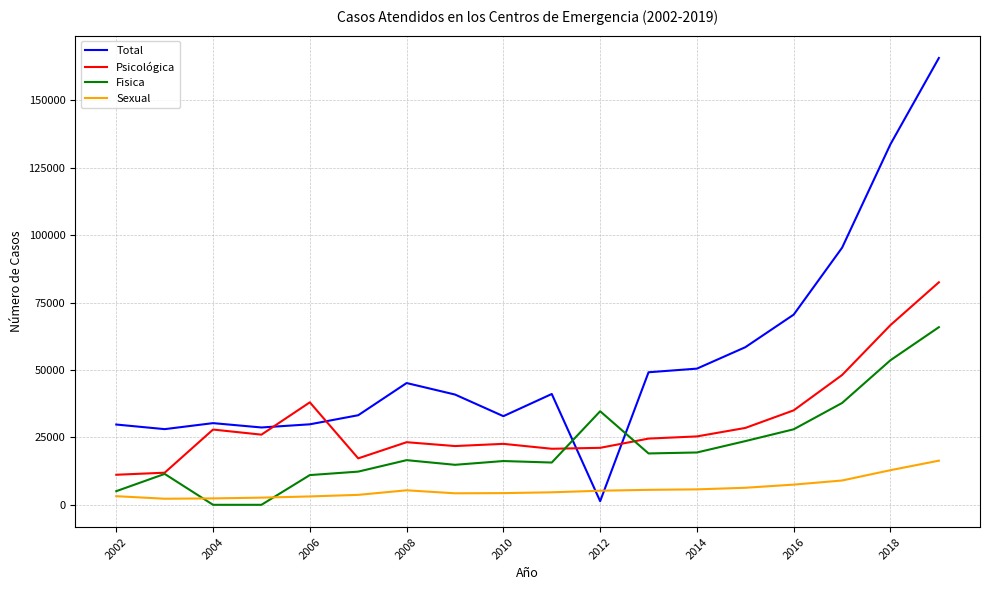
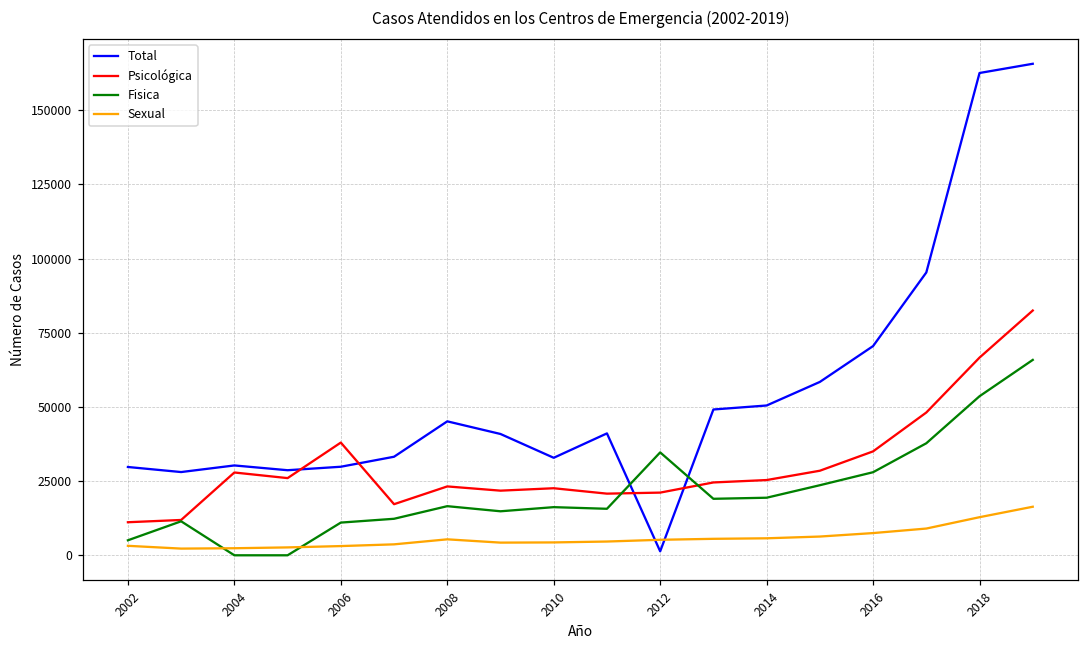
  {
    "Total": {
      "2002": 30000,
      "2004": 30000,
      "2006": 30000,
      "2008": 45000,
      "2010": 33000,
      "2012": 1000,
      "2014": 50000,
      "2016": 71000,
-     "2018": 134000
+     "2018": 163000
    },
    "Psicológica": {
      "2002": 11000,
      "2004": 28000,
      "2006": 38000,
      "2008": 23000,
      "2010": 23000,
      "2012": 21000,
      "2014": 25000,
      "2016": 35000,
      "2018": 67000
    },
    "Fisica": {
      "2002": 5000,
      "2004": 0,
      "2006": 11000,
      "2008": 17000,
      "2010": 16000,
      "2012": 35000,
      "2014": 19000,
      "2016": 28000,
      "2018": 54000
    },
    "Sexual": {
      "2002": 3000,
      "2004": 2000,
      "2006": 3000,
      "2008": 5000,
      "2010": 4000,
      "2012": 5000,
      "2014": 6000,
      "2016": 7000,
      "2018": 13000
    }
  }
